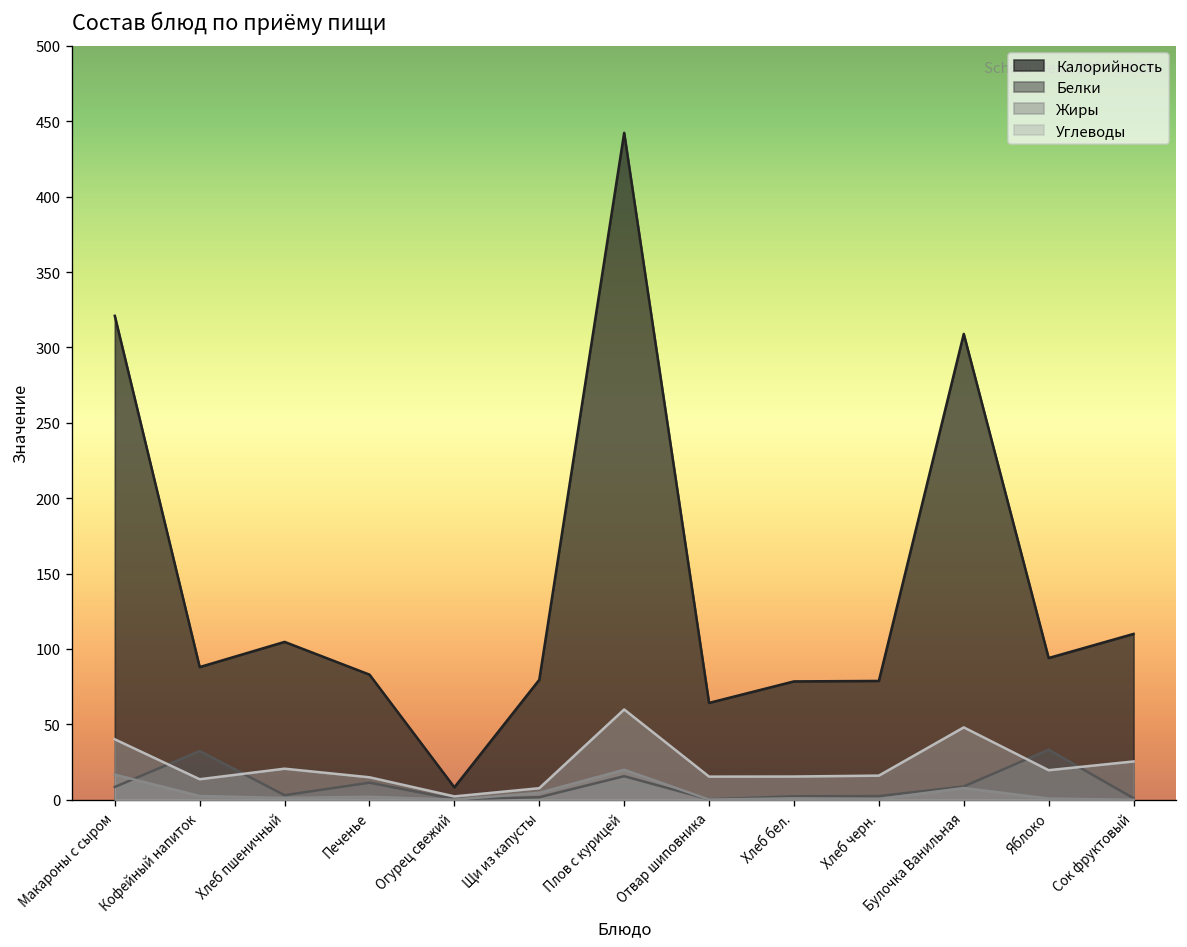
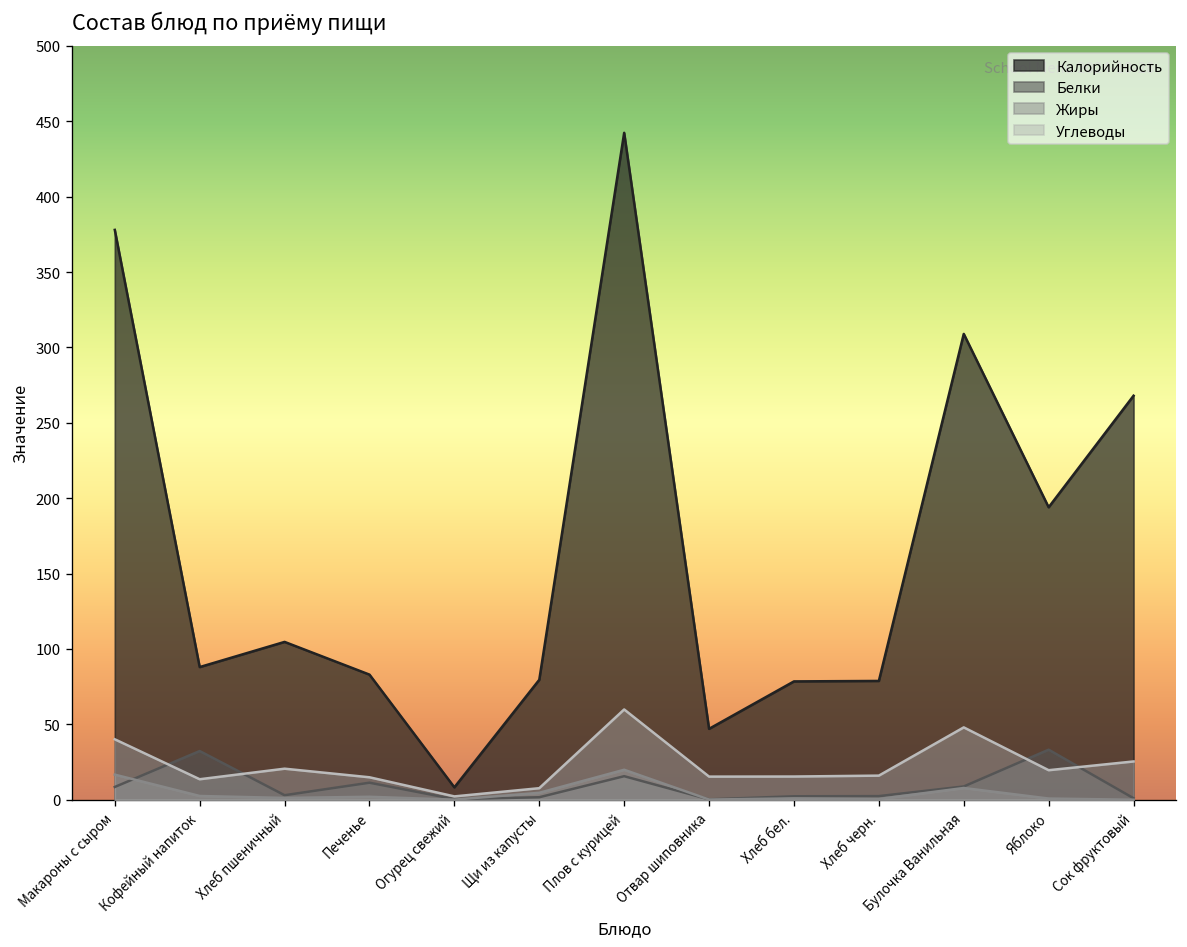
  {
    "Калорийность": {
-     "Макароны с сыром": 321,
+     "Макароны с сыром": 378,
      "Кофейный напиток": 88,
      "Хлеб пшеничный": 105,
      "Печенье": 83,
      "Огурец свежий": 8,
      "Щи из капусты": 80,
      "Плов с курицей": 442,
-     "Отвар шиповника": 64,
+     "Отвар шиповника": 47,
      "Хлеб бел.": 79,
      "Хлеб черн.": 79,
      "Булочка Ванильная": 309,
-     "Яблоко": 94,
-     "Сок фруктовый": 110
+     "Яблоко": 194,
+     "Сок фруктовый": 268
    },
    "Белки": {
      "Макароны с сыром": 8,
      "Кофейный напиток": 32,
      "Печенье": 11,
      "Щи из капусты": 2,
      "Плов с курицей": 16,
      "Яблоко": 33
    }
  }
